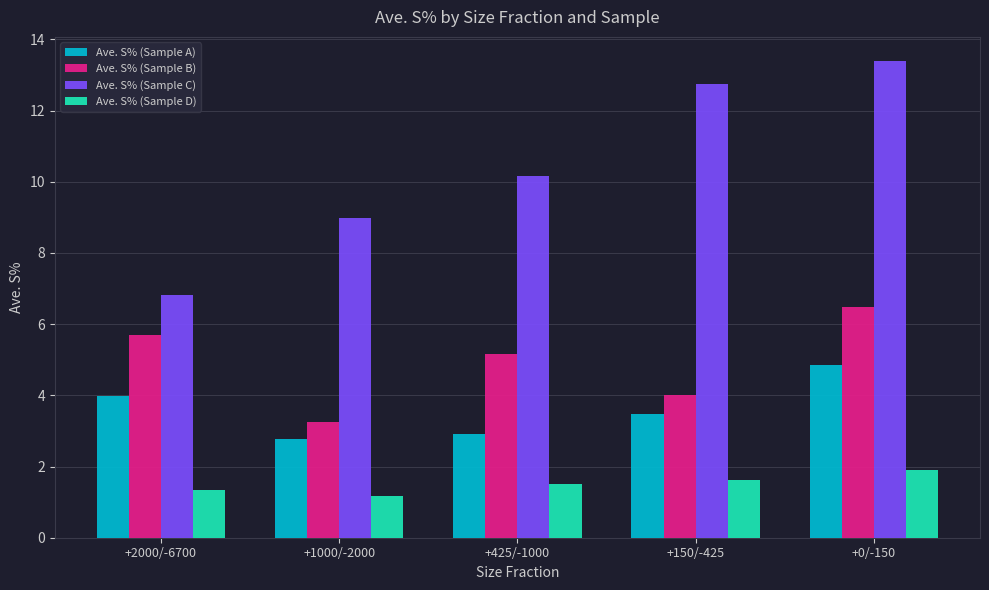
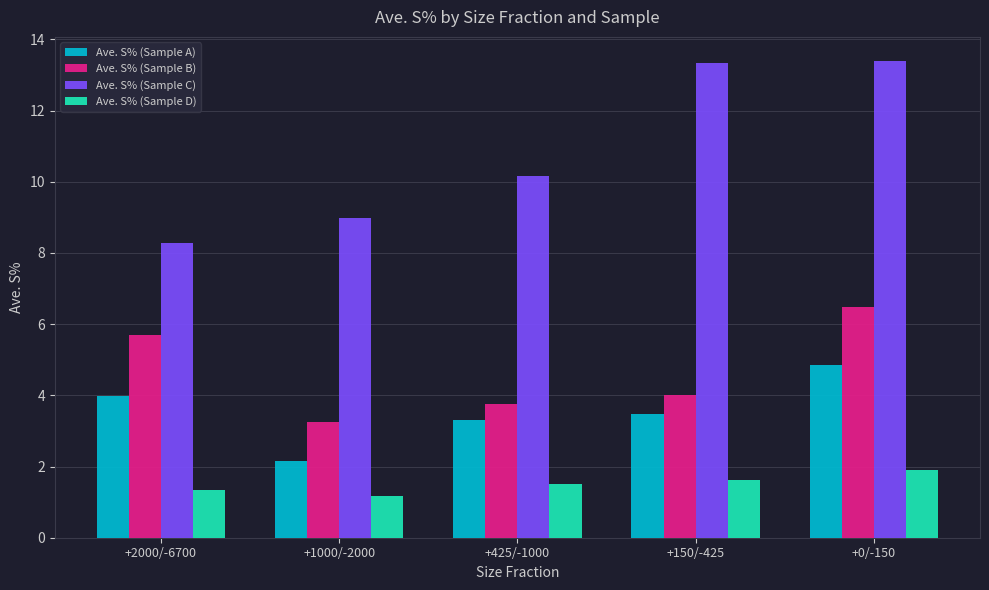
  {
    "Ave. S% (Sample A)": {
      "+2000/-6700": 4.0,
-     "+1000/-2000": 2.8,
-     "+425/-1000": 2.9,
+     "+1000/-2000": 2.2,
+     "+425/-1000": 3.3,
      "+150/-425": 3.5,
      "+0/-150": 4.9
    },
    "Ave. S% (Sample B)": {
      "+2000/-6700": 5.7,
      "+1000/-2000": 3.3,
-     "+425/-1000": 5.2,
+     "+425/-1000": 3.8,
      "+150/-425": 4.0,
      "+0/-150": 6.5
    },
    "Ave. S% (Sample C)": {
-     "+2000/-6700": 6.8,
+     "+2000/-6700": 8.3,
      "+1000/-2000": 9.0,
      "+425/-1000": 10.2,
-     "+150/-425": 12.7,
+     "+150/-425": 13.3,
      "+0/-150": 13.4
    },
    "Ave. S% (Sample D)": {
      "+2000/-6700": 1.4,
      "+1000/-2000": 1.2,
      "+425/-1000": 1.5,
      "+150/-425": 1.6,
      "+0/-150": 1.9
    }
  }
